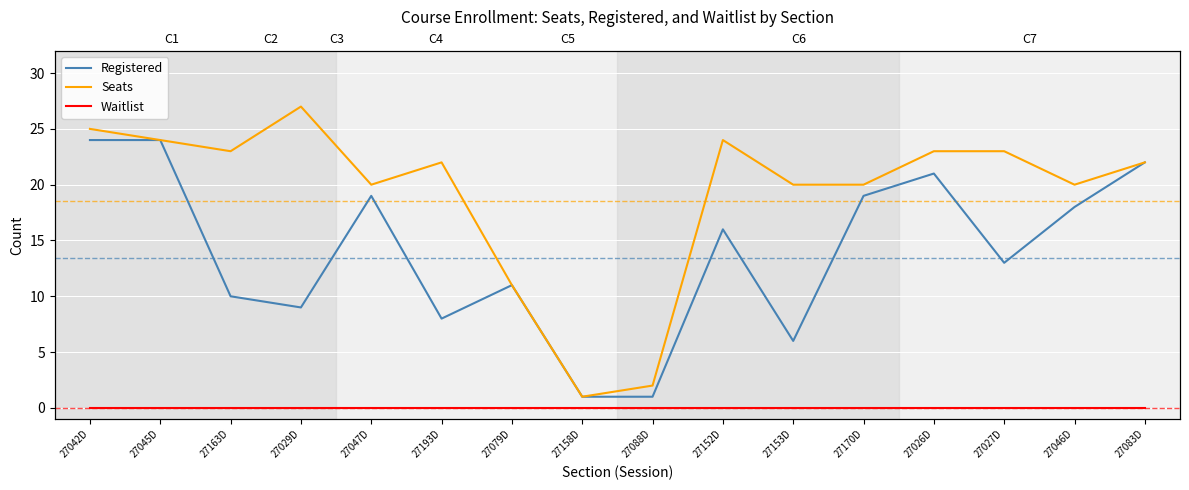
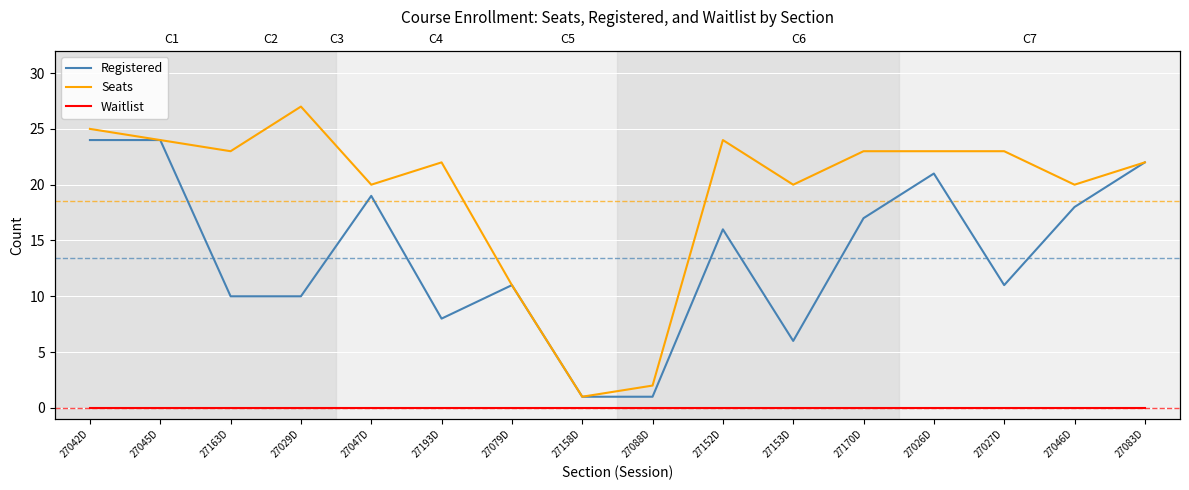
  {
    "Registered": {
      "27042D": 24,
      "27163D": 10,
-     "27029D": 9,
+     "27029D": 10,
      "27047D": 19,
      "27193D": 8,
      "27088D": 1,
      "27152D": 16,
      "27153D": 6,
-     "27170D": 19,
+     "27170D": 17,
      "27026D": 21,
-     "27027D": 13,
+     "27027D": 11,
      "27046D": 18
    },
    "Seats": {
      "27042D": 25,
      "27163D": 23,
      "27029D": 27,
      "27047D": 20,
      "27193D": 22,
      "27088D": 2,
      "27152D": 24,
      "27153D": 20,
-     "27170D": 20,
+     "27170D": 23,
      "27026D": 23,
      "27027D": 23,
      "27046D": 20
    },
    "Waitlist": {
      "27042D": 0,
      "27045D": 0,
      "27163D": 0,
      "27029D": 0,
      "27047D": 0,
      "27193D": 0,
      "27079D": 0,
      "27158D": 0,
      "27088D": 0,
      "27152D": 0,
      "27153D": 0,
      "27170D": 0,
      "27026D": 0,
      "27027D": 0,
      "27046D": 0,
      "27083D": 0
    }
  }
